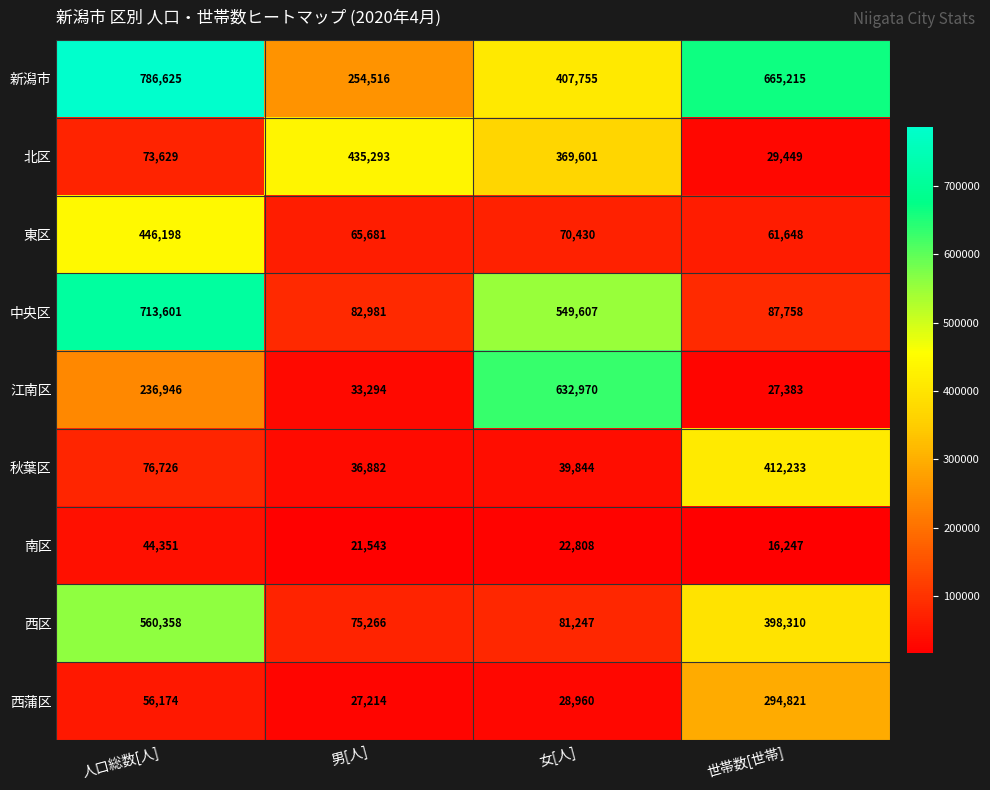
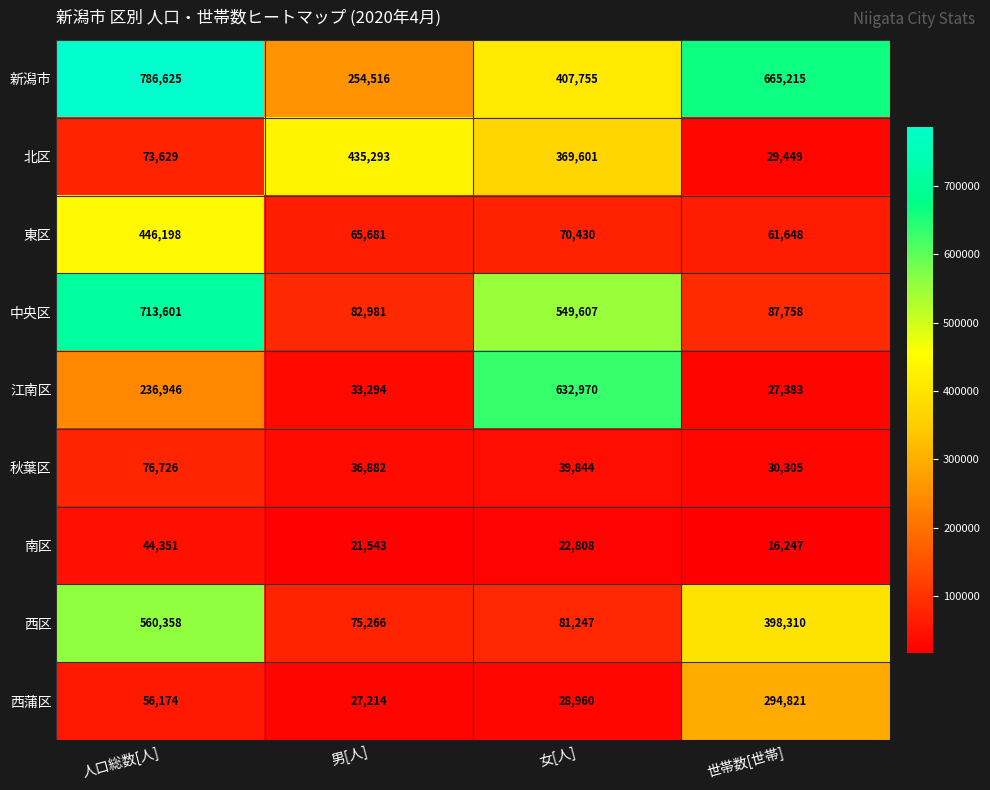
  {
    "新潟市": {
      "人口総数[人]": "786,625",
      "男[人]": "254,516",
      "女[人]": "407,755",
      "世帯数[世帯]": "665,215"
    },
    "北区": {
      "人口総数[人]": "73,629",
      "男[人]": "435,293",
      "女[人]": "369,601",
      "世帯数[世帯]": "29,449"
    },
    "東区": {
      "人口総数[人]": "446,198",
      "男[人]": "65,681",
      "女[人]": "70,430",
      "世帯数[世帯]": "61,648"
    },
    "中央区": {
      "人口総数[人]": "713,601",
      "男[人]": "82,981",
      "女[人]": "549,607",
      "世帯数[世帯]": "87,758"
    },
    "江南区": {
      "人口総数[人]": "236,946",
      "男[人]": "33,294",
      "女[人]": "632,970",
      "世帯数[世帯]": "27,383"
    },
    "秋葉区": {
      "人口総数[人]": "76,726",
      "男[人]": "36,882",
      "女[人]": "39,844",
-     "世帯数[世帯]": "412,233"
+     "世帯数[世帯]": "30,305"
    },
    "南区": {
      "人口総数[人]": "44,351",
      "男[人]": "21,543",
      "女[人]": "22,808",
      "世帯数[世帯]": "16,247"
    },
    "西区": {
      "人口総数[人]": "560,358",
      "男[人]": "75,266",
      "女[人]": "81,247",
      "世帯数[世帯]": "398,310"
    },
    "西蒲区": {
      "人口総数[人]": "56,174",
      "男[人]": "27,214",
      "女[人]": "28,960",
      "世帯数[世帯]": "294,821"
    }
  }
